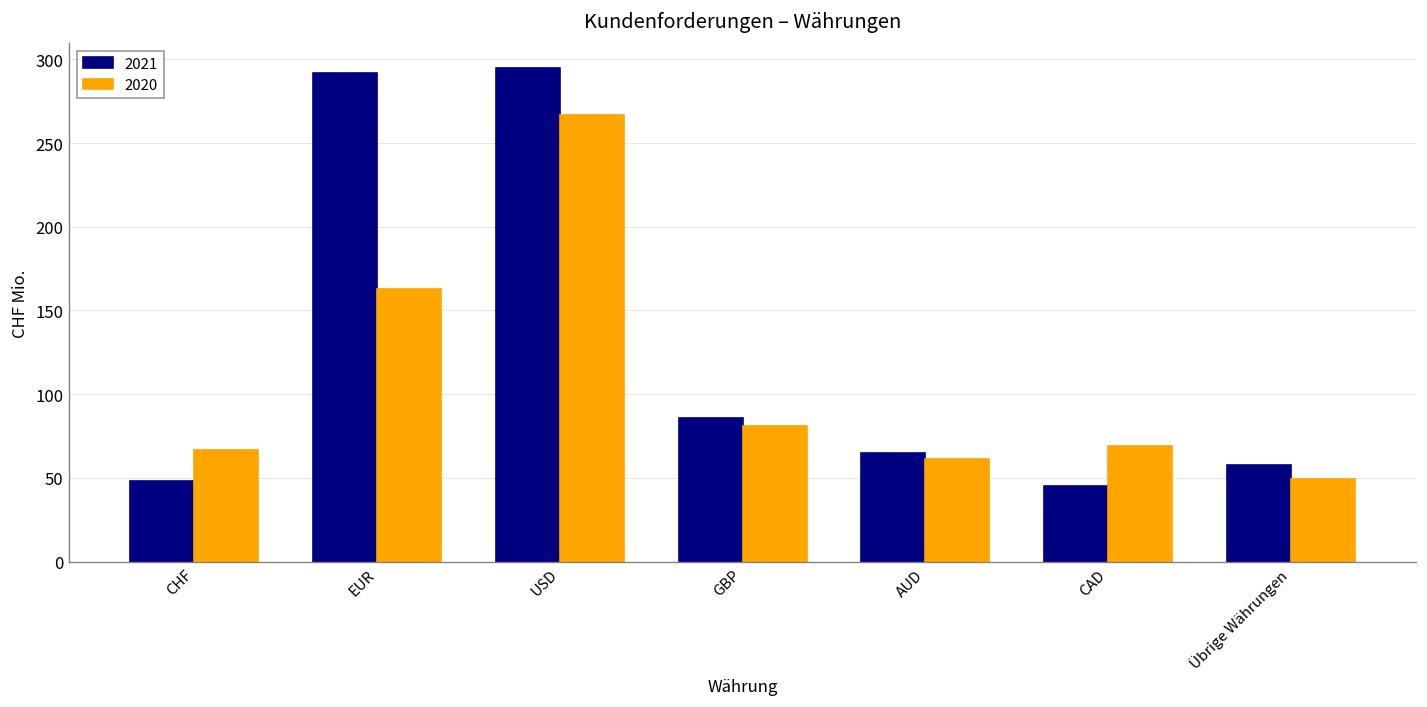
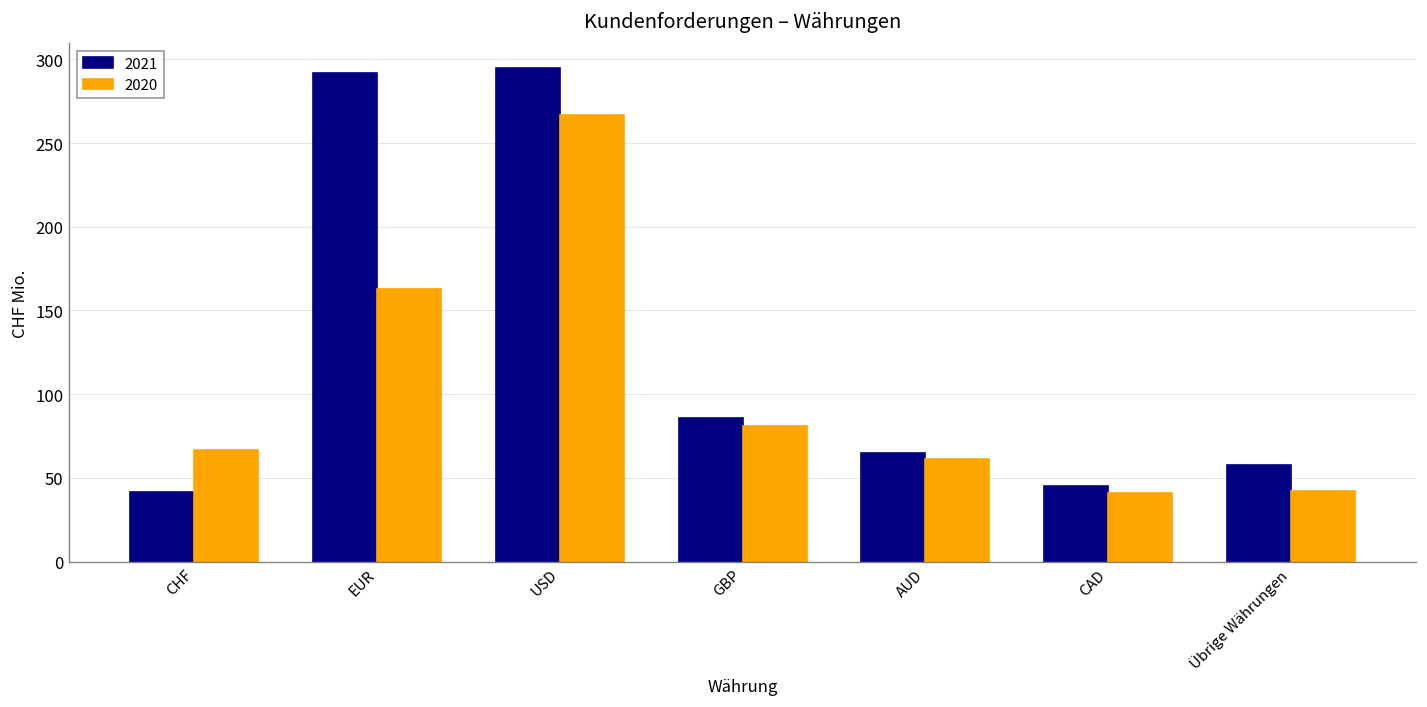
  {
    "2021": {
-     "CHF": 48,
+     "CHF": 42,
      "EUR": 292,
      "USD": 295,
      "GBP": 86,
      "AUD": 65,
      "CAD": 45,
      "Übrige Währungen": 57
    },
    "2020": {
      "CHF": 67,
      "EUR": 163,
      "USD": 267,
      "GBP": 81,
      "AUD": 61,
-     "CAD": 69,
-     "Übrige Währungen": 49
+     "CAD": 41,
+     "Übrige Währungen": 42
    }
  }
